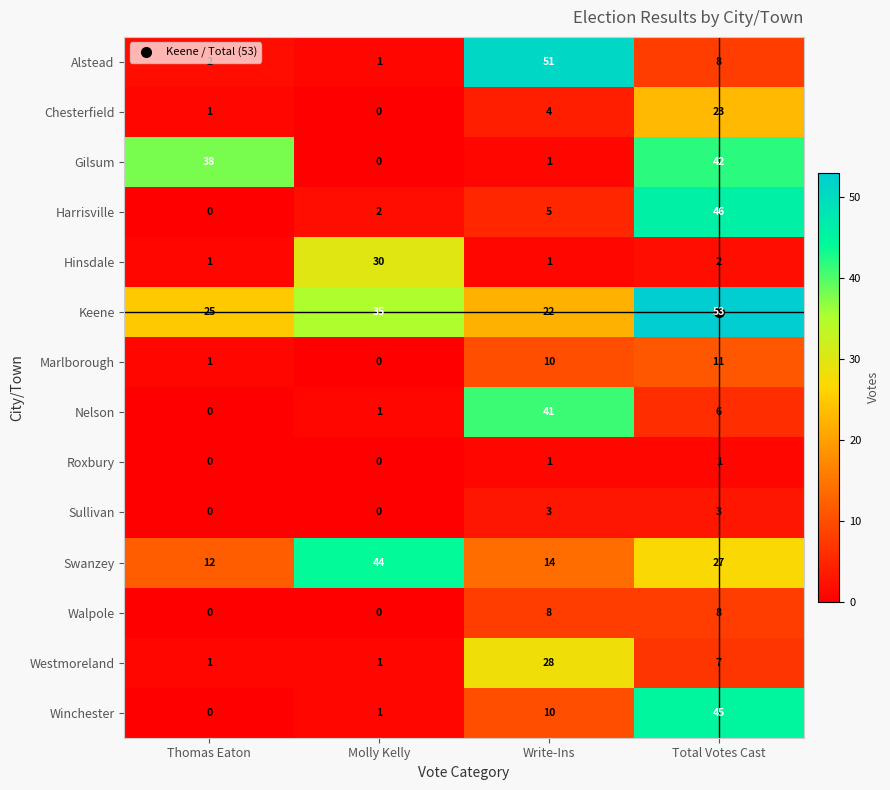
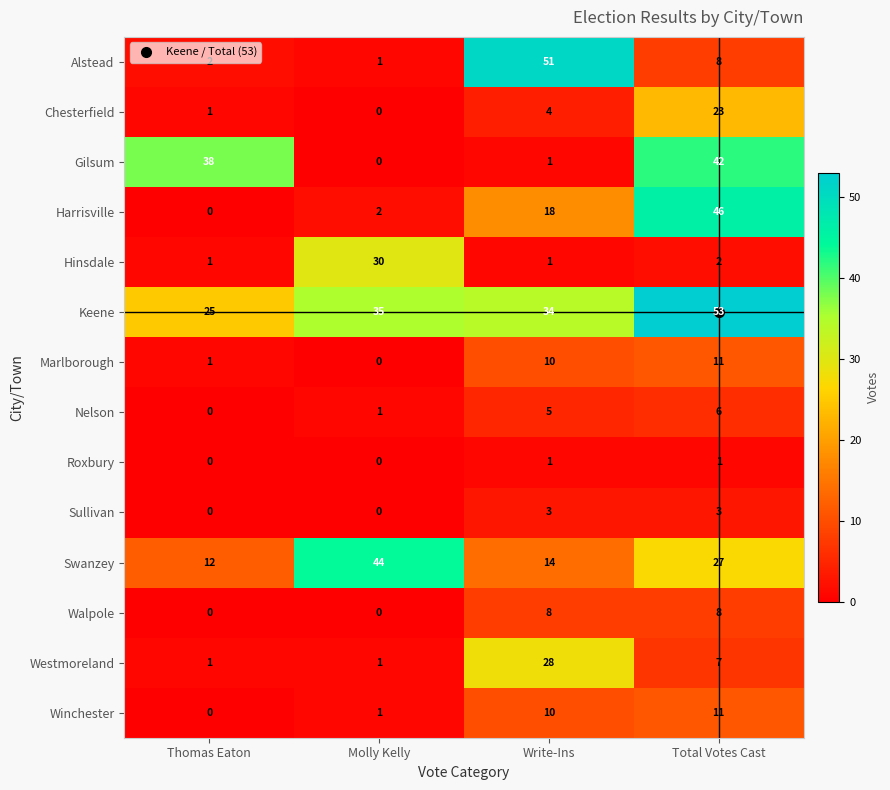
  {
    "Alstead": {
      "Molly Kelly": 1,
      "Write-Ins": 51,
      "Total Votes Cast": 8
    },
    "Chesterfield": {
      "Thomas Eaton": 1,
      "Molly Kelly": 0,
      "Write-Ins": 4,
      "Total Votes Cast": 23
    },
    "Gilsum": {
      "Thomas Eaton": 38,
      "Molly Kelly": 0,
      "Write-Ins": 1,
      "Total Votes Cast": 42
    },
    "Harrisville": {
      "Thomas Eaton": 0,
      "Molly Kelly": 2,
-     "Write-Ins": 5,
+     "Write-Ins": 18,
      "Total Votes Cast": 46
    },
    "Hinsdale": {
      "Thomas Eaton": 1,
      "Molly Kelly": 30,
      "Write-Ins": 1,
      "Total Votes Cast": 2
    },
    "Keene": {
      "Thomas Eaton": 25,
      "Molly Kelly": 35,
-     "Write-Ins": 22
+     "Write-Ins": 34
    },
    "Marlborough": {
      "Thomas Eaton": 1,
      "Molly Kelly": 0,
      "Write-Ins": 10,
      "Total Votes Cast": 11
    },
    "Nelson": {
      "Thomas Eaton": 0,
      "Molly Kelly": 1,
-     "Write-Ins": 41,
+     "Write-Ins": 5,
      "Total Votes Cast": 6
    },
    "Roxbury": {
      "Thomas Eaton": 0,
      "Molly Kelly": 0,
      "Write-Ins": 1,
      "Total Votes Cast": 1
    },
    "Sullivan": {
      "Thomas Eaton": 0,
      "Molly Kelly": 0,
      "Write-Ins": 3,
      "Total Votes Cast": 3
    },
    "Swanzey": {
      "Thomas Eaton": 12,
      "Molly Kelly": 44,
      "Write-Ins": 14,
      "Total Votes Cast": 27
    },
    "Walpole": {
      "Thomas Eaton": 0,
      "Molly Kelly": 0,
      "Write-Ins": 8,
      "Total Votes Cast": 8
    },
    "Westmoreland": {
      "Thomas Eaton": 1,
      "Molly Kelly": 1,
      "Write-Ins": 28,
      "Total Votes Cast": 7
    },
    "Winchester": {
      "Thomas Eaton": 0,
      "Molly Kelly": 1,
      "Write-Ins": 10,
-     "Total Votes Cast": 45
+     "Total Votes Cast": 11
    }
  }
